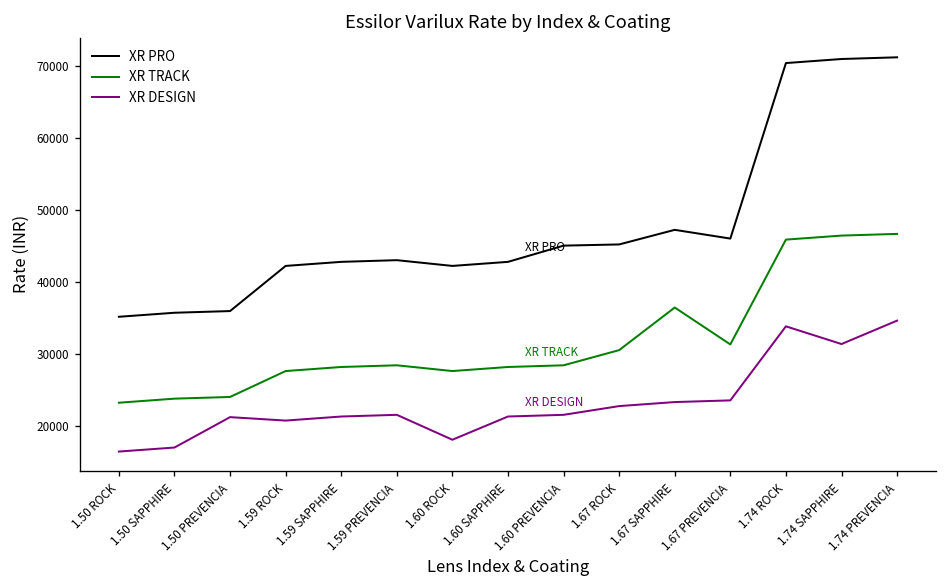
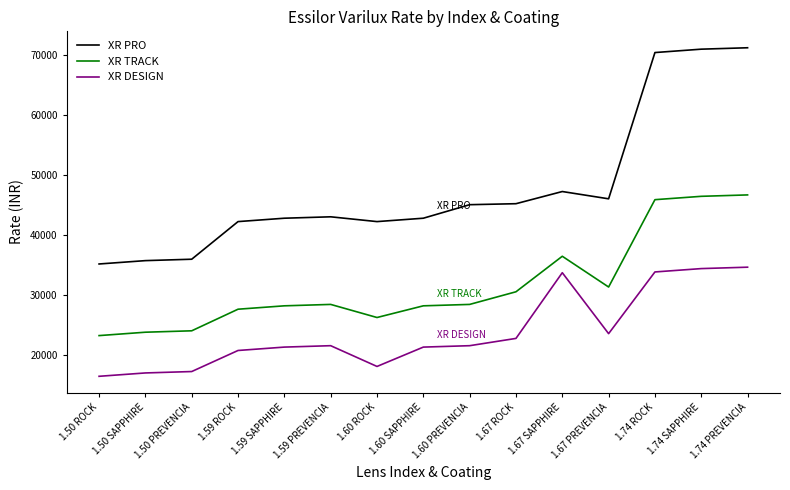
  {
    "XR PRO": {
      "1.50 ROCK": 35000,
      "1.50 SAPPHIRE": 36000,
      "1.50 PREVENCIA": 36000,
      "1.59 ROCK": 42000,
      "1.59 SAPPHIRE": 43000,
      "1.59 PREVENCIA": 43000,
      "1.60 ROCK": 42000,
      "1.60 SAPPHIRE": 43000,
      "1.60 PREVENCIA": 45000,
      "1.67 ROCK": 45000,
      "1.67 SAPPHIRE": 47000,
      "1.67 PREVENCIA": 46000,
      "1.74 ROCK": 70000,
      "1.74 SAPPHIRE": 71000,
      "1.74 PREVENCIA": 71000
    },
    "XR TRACK": {
      "1.50 ROCK": 23000,
      "1.50 SAPPHIRE": 24000,
      "1.50 PREVENCIA": 24000,
      "1.59 ROCK": 28000,
      "1.59 SAPPHIRE": 28000,
      "1.59 PREVENCIA": 28000,
-     "1.60 ROCK": 28000,
+     "1.60 ROCK": 26000,
      "1.60 SAPPHIRE": 28000,
      "1.60 PREVENCIA": 28000,
      "1.67 ROCK": 31000,
      "1.67 SAPPHIRE": 36000,
      "1.67 PREVENCIA": 31000,
      "1.74 ROCK": 46000,
      "1.74 SAPPHIRE": 46000,
      "1.74 PREVENCIA": 47000
    },
    "XR DESIGN": {
      "1.50 ROCK": 16000,
      "1.50 SAPPHIRE": 17000,
-     "1.50 PREVENCIA": 21000,
+     "1.50 PREVENCIA": 17000,
      "1.59 ROCK": 21000,
      "1.59 SAPPHIRE": 21000,
      "1.59 PREVENCIA": 22000,
      "1.60 ROCK": 18000,
      "1.60 SAPPHIRE": 21000,
      "1.60 PREVENCIA": 22000,
      "1.67 ROCK": 23000,
-     "1.67 SAPPHIRE": 23000,
+     "1.67 SAPPHIRE": 34000,
      "1.67 PREVENCIA": 24000,
      "1.74 ROCK": 34000,
-     "1.74 SAPPHIRE": 31000,
+     "1.74 SAPPHIRE": 34000,
      "1.74 PREVENCIA": 35000
    }
  }
